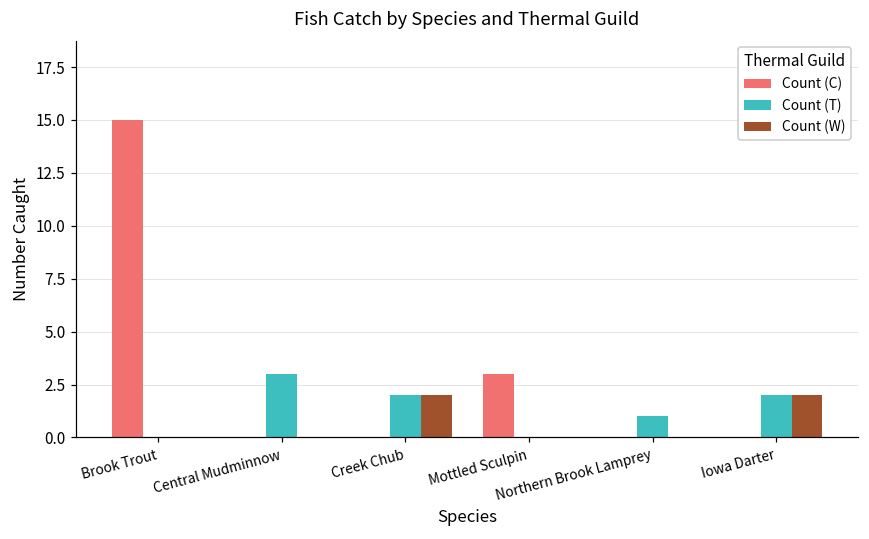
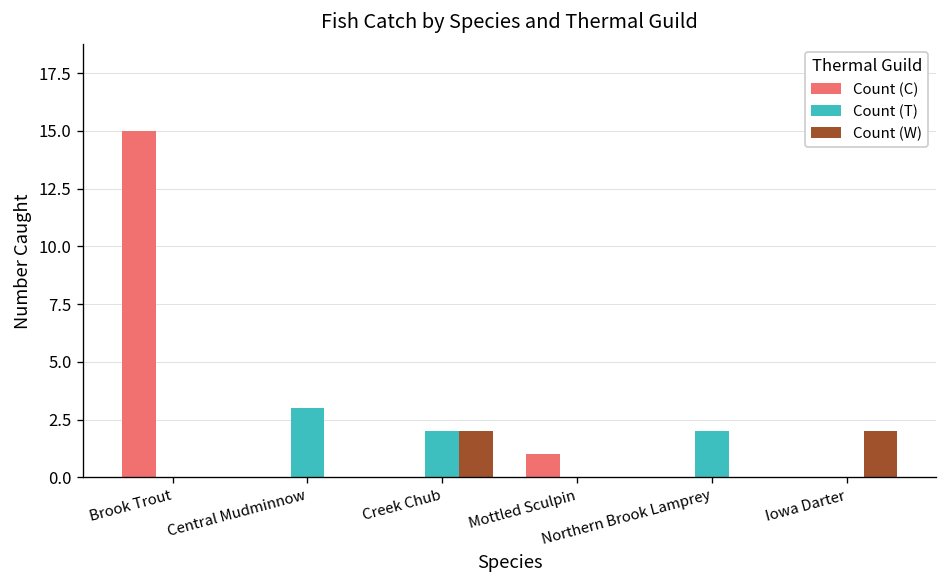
  {
    "Count (C)": {
      "Brook Trout": 15,
      "Central Mudminnow": 0,
      "Creek Chub": 0,
-     "Mottled Sculpin": 3,
+     "Mottled Sculpin": 1,
      "Northern Brook Lamprey": 0,
      "Iowa Darter": 0
    },
    "Count (T)": {
      "Brook Trout": 0,
      "Central Mudminnow": 3,
      "Creek Chub": 2,
      "Mottled Sculpin": 0,
-     "Northern Brook Lamprey": 1,
-     "Iowa Darter": 2
+     "Northern Brook Lamprey": 2,
+     "Iowa Darter": 0
    },
    "Count (W)": {
      "Brook Trout": 0,
      "Central Mudminnow": 0,
      "Creek Chub": 2,
      "Mottled Sculpin": 0,
      "Northern Brook Lamprey": 0,
      "Iowa Darter": 2
    }
  }
